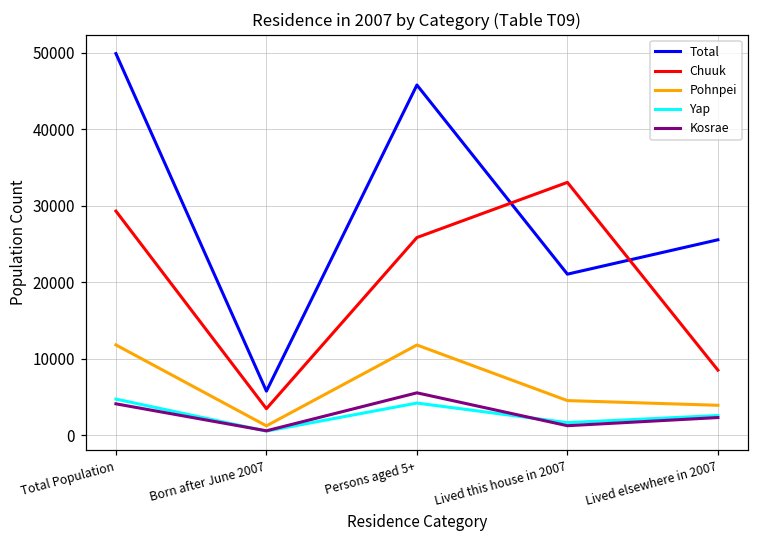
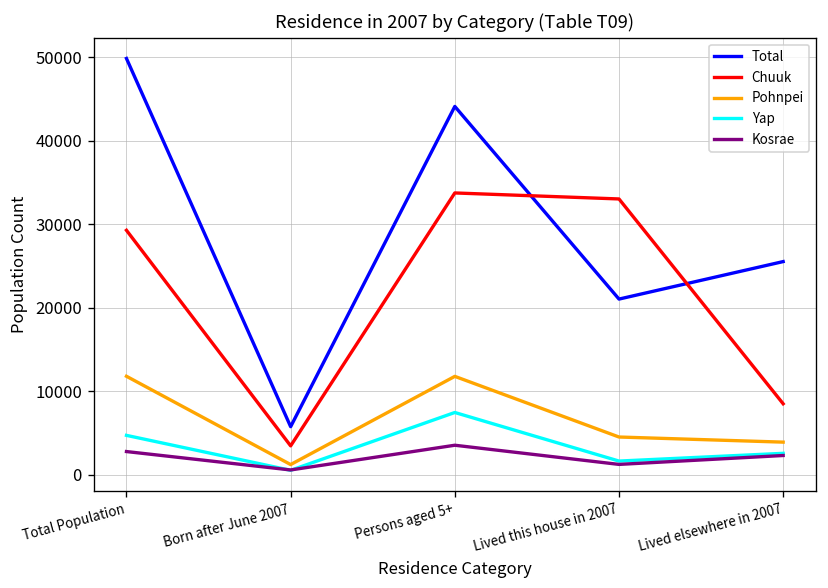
  {
    "Total": {
      "Total Population": 50000,
      "Born after June 2007": 6000,
-     "Persons aged 5+": 46000,
+     "Persons aged 5+": 44000,
      "Lived this house in 2007": 21000,
      "Lived elsewhere in 2007": 26000
    },
    "Chuuk": {
      "Total Population": 29000,
      "Born after June 2007": 3000,
-     "Persons aged 5+": 26000,
+     "Persons aged 5+": 34000,
      "Lived this house in 2007": 33000,
      "Lived elsewhere in 2007": 8000
    },
    "Pohnpei": {
      "Total Population": 12000,
      "Born after June 2007": 1000,
      "Persons aged 5+": 12000,
      "Lived this house in 2007": 5000,
      "Lived elsewhere in 2007": 4000
    },
    "Yap": {
      "Total Population": 5000,
-     "Persons aged 5+": 4000,
+     "Persons aged 5+": 7000,
      "Lived this house in 2007": 2000
    },
    "Kosrae": {
-     "Total Population": 4000,
-     "Persons aged 5+": 6000,
+     "Total Population": 3000,
+     "Persons aged 5+": 4000,
      "Lived this house in 2007": 1000
    }
  }
